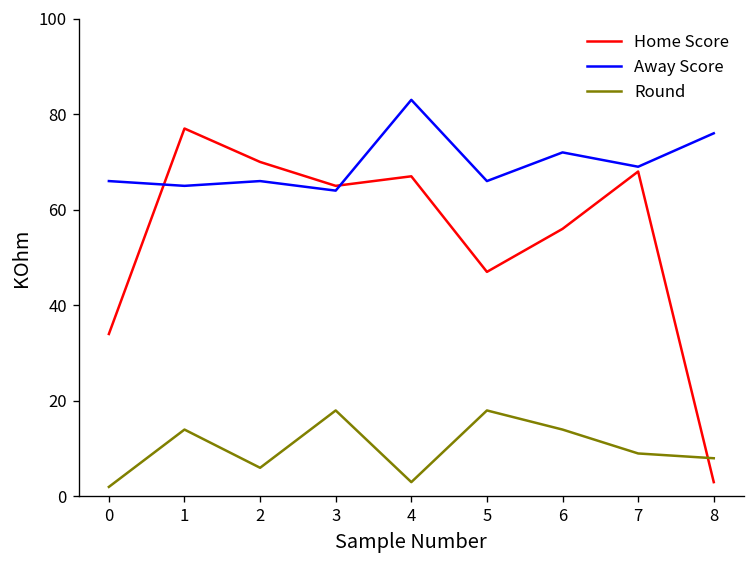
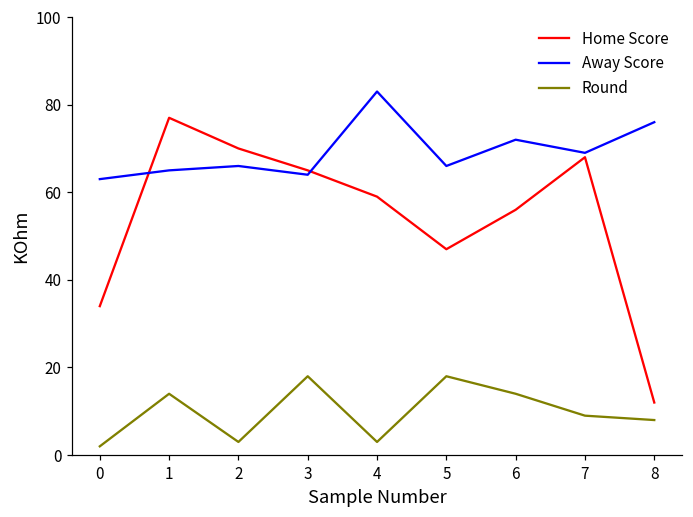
  {
    "Home Score": {
      "0": 34,
      "1": 77,
      "2": 70,
      "3": 65,
-     "4": 67,
+     "4": 59,
      "5": 47,
      "6": 56,
      "7": 68,
-     "8": 3
+     "8": 12
    },
    "Away Score": {
-     "0": 66,
+     "0": 63,
      "1": 65,
      "2": 66,
      "3": 64,
      "4": 83,
      "5": 66,
      "6": 72,
      "7": 69,
      "8": 76
    },
    "Round": {
      "0": 2,
      "1": 14,
-     "2": 6,
+     "2": 3,
      "3": 18,
      "4": 3,
      "5": 18,
      "6": 14,
      "7": 9,
      "8": 8
    }
  }
